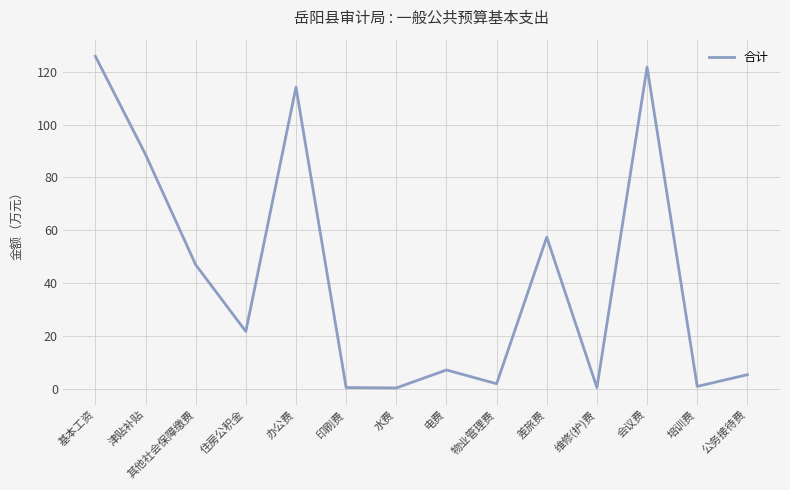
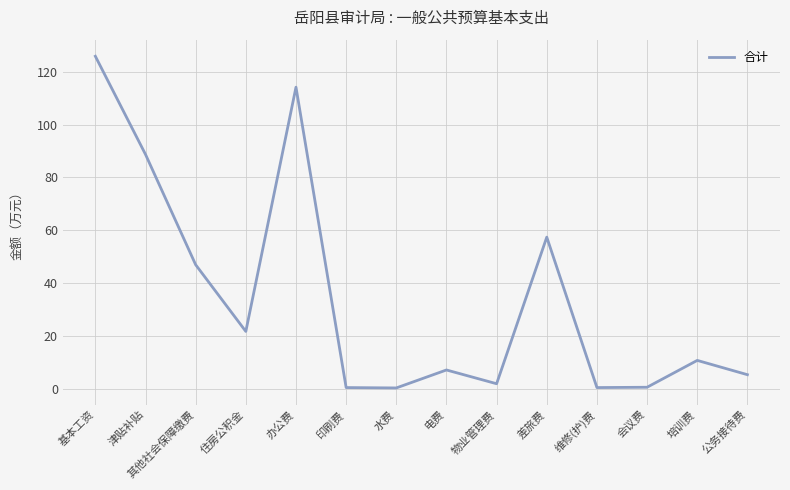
  {
    "基本工资": 126,
    "津贴补贴": 89,
    "其他社会保障缴费": 47,
    "住房公积金": 22,
    "办公费": 114,
    "印刷费": 1,
    "水费": 0,
    "电费": 7,
    "物业管理费": 2,
    "差旅费": 57,
    "维修(护)费": 1,
-   "会议费": 122,
-   "培训费": 1,
+   "会议费": 1,
+   "培训费": 11,
    "公务接待费": 5
  }
